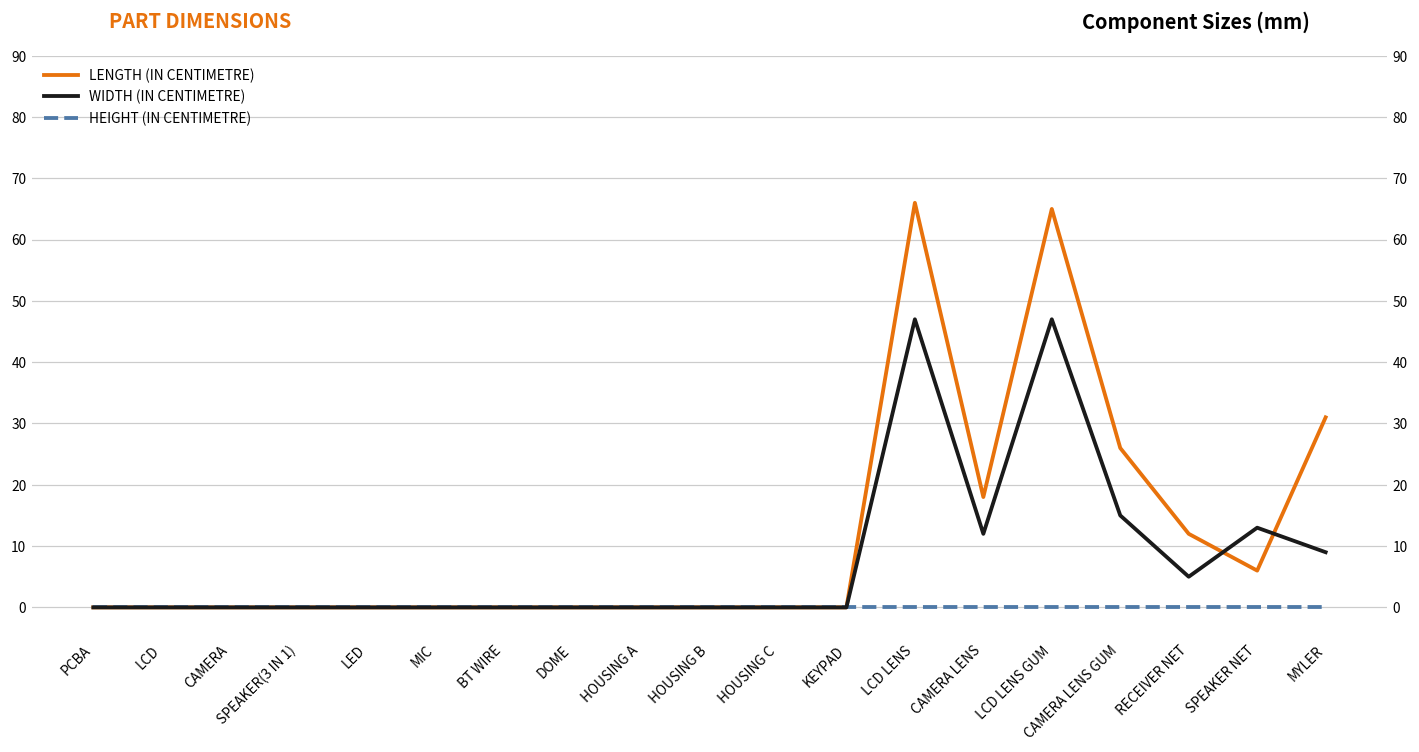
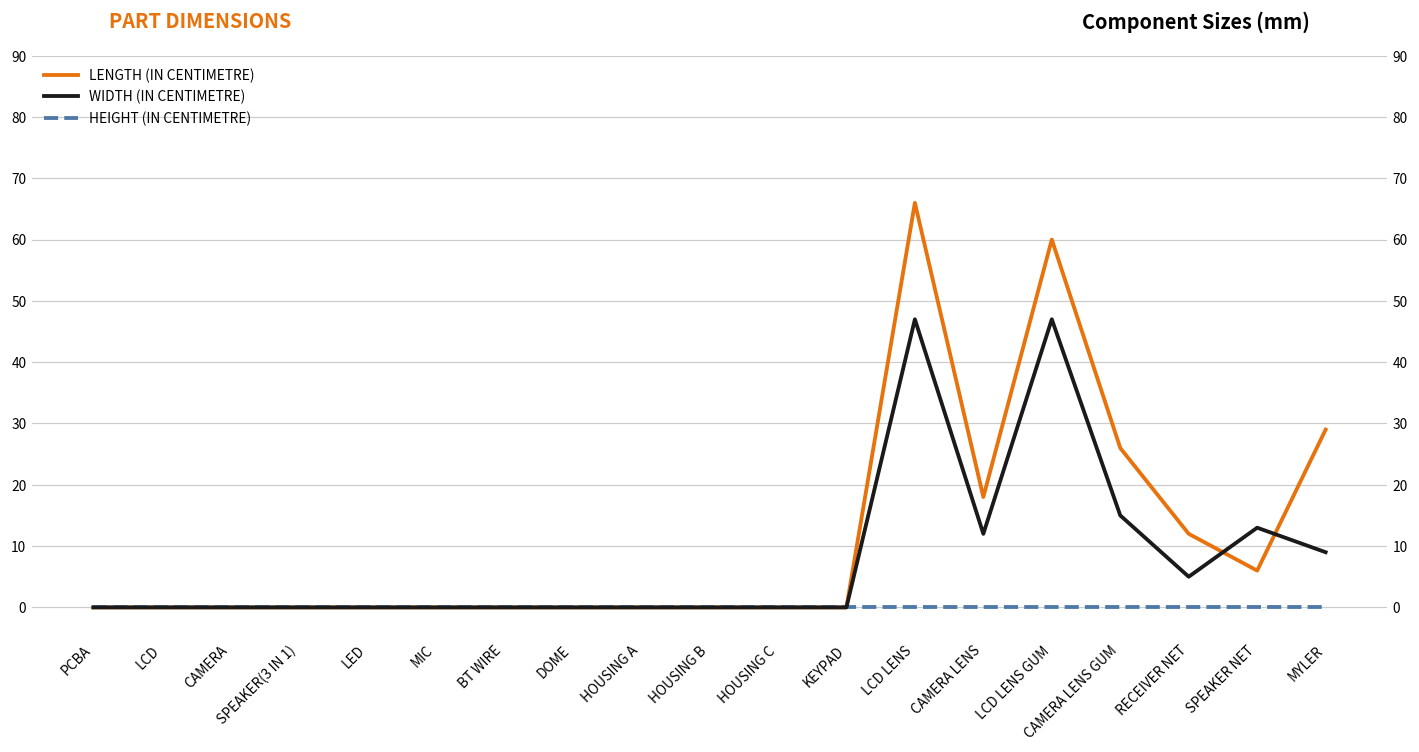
  {
    "LENGTH (IN CENTIMETRE)": {
      "LCD LENS": 66,
      "CAMERA LENS": 18,
-     "LCD LENS GUM": 65,
+     "LCD LENS GUM": 60,
      "CAMERA LENS GUM": 26,
      "RECEIVER NET": 12,
      "SPEAKER NET": 6,
-     "MYLER": 31
+     "MYLER": 29
    },
    "HEIGHT (IN CENTIMETRE)": {
      "LCD LENS": 0,
      "CAMERA LENS": 0,
      "LCD LENS GUM": 0,
      "CAMERA LENS GUM": 0,
      "RECEIVER NET": 0,
      "SPEAKER NET": 0,
      "MYLER": 0
    },
    "WIDTH (IN CENTIMETRE)": {
      "PCBA": 0,
      "LCD": 0,
      "CAMERA": 0,
      "SPEAKER(3 IN 1)": 0,
      "LED": 0,
      "MIC": 0,
      "BT WIRE": 0,
      "DOME": 0,
      "HOUSING A": 0,
      "HOUSING B": 0,
      "HOUSING C": 0,
      "KEYPAD": 0,
      "LCD LENS": 47,
      "CAMERA LENS": 12,
      "LCD LENS GUM": 47,
      "CAMERA LENS GUM": 15,
      "RECEIVER NET": 5,
      "SPEAKER NET": 13,
      "MYLER": 9
    }
  }
